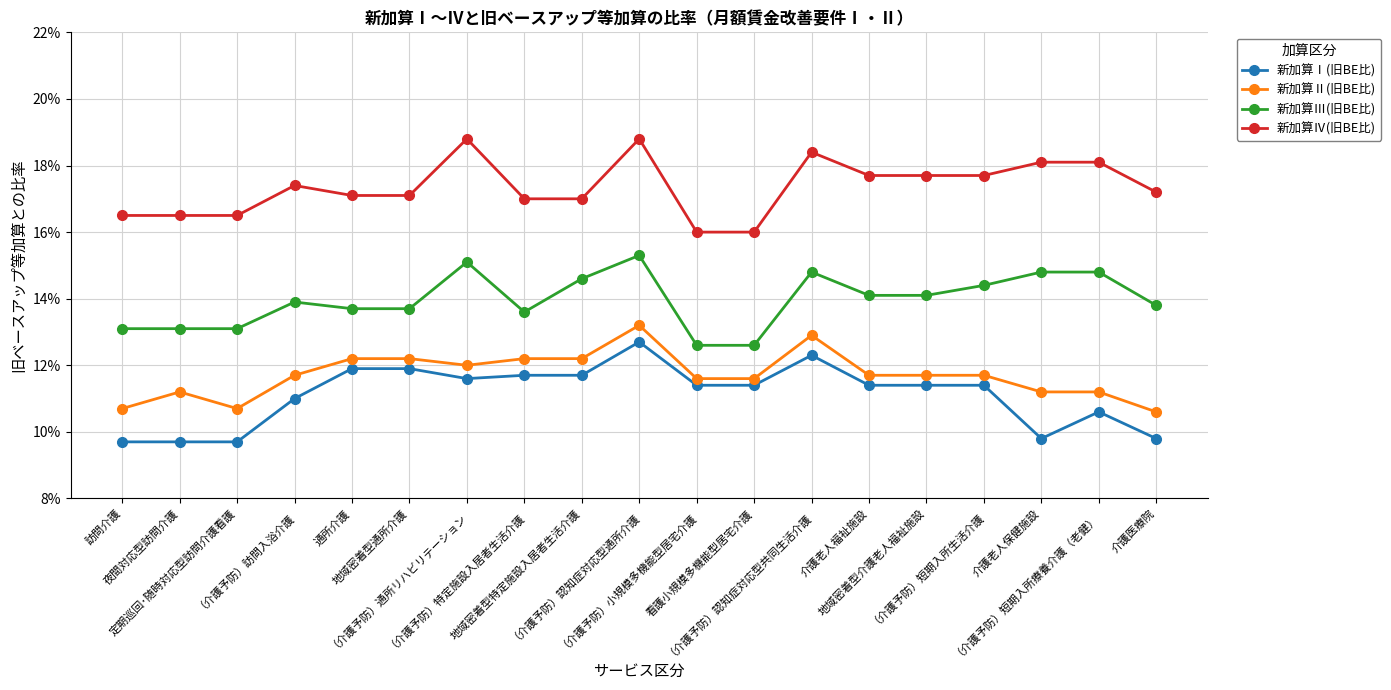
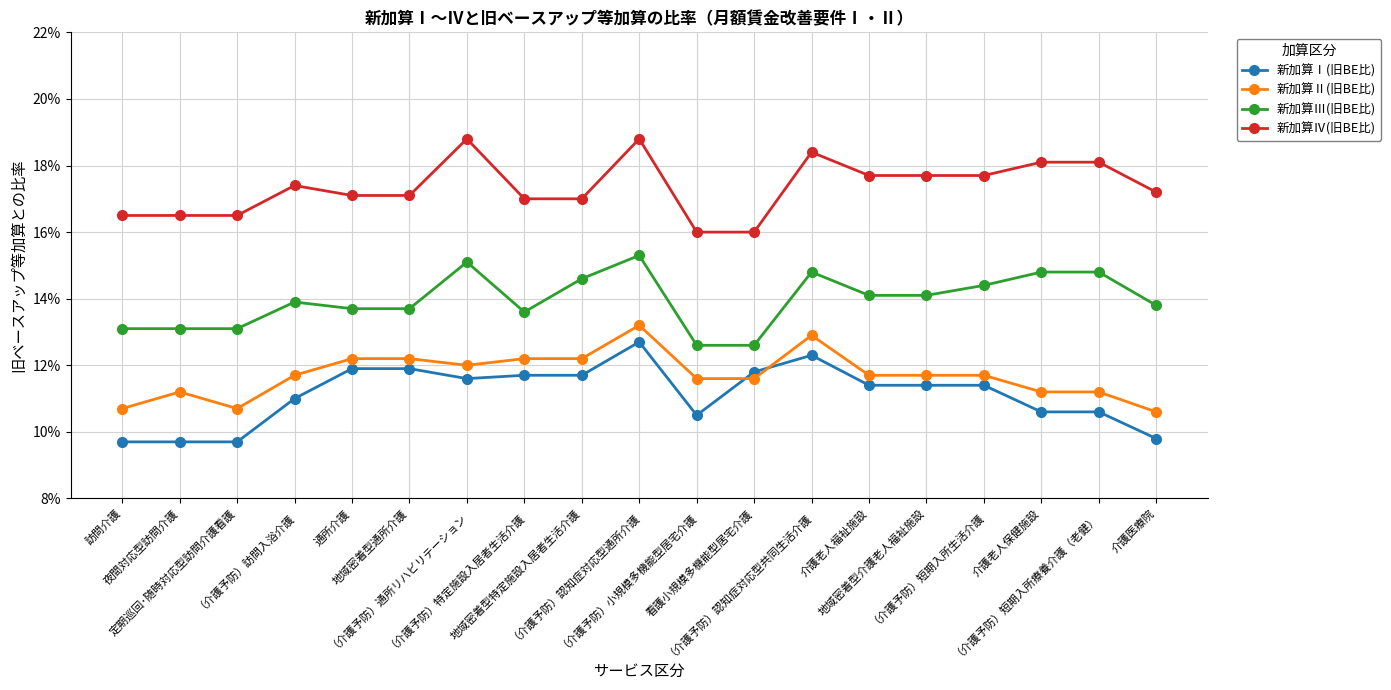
  {
    "新加算Ⅰ(旧BE比)": {
      "訪問介護": "9.7%",
      "夜間対応型訪問介護": "9.7%",
      "定期巡回･随時対応型訪問介護看護": "9.7%",
      "（介護予防）訪問入浴介護": "11.0%",
      "通所介護": "11.9%",
      "地域密着型通所介護": "11.9%",
      "（介護予防）通所リハビリテーション": "11.6%",
      "（介護予防）特定施設入居者生活介護": "11.7%",
      "地域密着型特定施設入居者生活介護": "11.7%",
      "（介護予防）認知症対応型通所介護": "12.7%",
-     "（介護予防）小規模多機能型居宅介護": "11.4%",
-     "看護小規模多機能型居宅介護": "11.4%",
+     "（介護予防）小規模多機能型居宅介護": "10.5%",
+     "看護小規模多機能型居宅介護": "11.8%",
      "（介護予防）認知症対応型共同生活介護": "12.3%",
      "介護老人福祉施設": "11.4%",
      "地域密着型介護老人福祉施設": "11.4%",
      "（介護予防）短期入所生活介護": "11.4%",
-     "介護老人保健施設": "9.8%",
+     "介護老人保健施設": "10.6%",
      "（介護予防）短期入所療養介護（老健）": "10.6%",
      "介護医療院": "9.8%"
    },
    "新加算Ⅱ(旧BE比)": {
      "訪問介護": "10.7%",
      "夜間対応型訪問介護": "11.2%",
      "定期巡回･随時対応型訪問介護看護": "10.7%",
      "（介護予防）訪問入浴介護": "11.7%",
      "通所介護": "12.2%",
      "地域密着型通所介護": "12.2%",
      "（介護予防）通所リハビリテーション": "12.0%",
      "（介護予防）特定施設入居者生活介護": "12.2%",
      "地域密着型特定施設入居者生活介護": "12.2%",
      "（介護予防）認知症対応型通所介護": "13.2%",
      "（介護予防）小規模多機能型居宅介護": "11.6%",
      "看護小規模多機能型居宅介護": "11.6%",
      "（介護予防）認知症対応型共同生活介護": "12.9%",
      "介護老人福祉施設": "11.7%",
      "地域密着型介護老人福祉施設": "11.7%",
      "（介護予防）短期入所生活介護": "11.7%",
      "介護老人保健施設": "11.2%",
      "（介護予防）短期入所療養介護（老健）": "11.2%",
      "介護医療院": "10.6%"
    },
    "新加算Ⅲ(旧BE比)": {
      "訪問介護": "13.1%",
      "夜間対応型訪問介護": "13.1%",
      "定期巡回･随時対応型訪問介護看護": "13.1%",
      "（介護予防）訪問入浴介護": "13.9%",
      "通所介護": "13.7%",
      "地域密着型通所介護": "13.7%",
      "（介護予防）通所リハビリテーション": "15.1%",
      "（介護予防）特定施設入居者生活介護": "13.6%",
      "地域密着型特定施設入居者生活介護": "14.6%",
      "（介護予防）認知症対応型通所介護": "15.3%",
      "（介護予防）小規模多機能型居宅介護": "12.6%",
      "看護小規模多機能型居宅介護": "12.6%",
      "（介護予防）認知症対応型共同生活介護": "14.8%",
      "介護老人福祉施設": "14.1%",
      "地域密着型介護老人福祉施設": "14.1%",
      "（介護予防）短期入所生活介護": "14.4%",
      "介護老人保健施設": "14.8%",
      "（介護予防）短期入所療養介護（老健）": "14.8%",
      "介護医療院": "13.8%"
    },
    "新加算Ⅳ(旧BE比)": {
      "訪問介護": "16.5%",
      "夜間対応型訪問介護": "16.5%",
      "定期巡回･随時対応型訪問介護看護": "16.5%",
      "（介護予防）訪問入浴介護": "17.4%",
      "通所介護": "17.1%",
      "地域密着型通所介護": "17.1%",
      "（介護予防）通所リハビリテーション": "18.8%",
      "（介護予防）特定施設入居者生活介護": "17.0%",
      "地域密着型特定施設入居者生活介護": "17.0%",
      "（介護予防）認知症対応型通所介護": "18.8%",
      "（介護予防）小規模多機能型居宅介護": "16.0%",
      "看護小規模多機能型居宅介護": "16.0%",
      "（介護予防）認知症対応型共同生活介護": "18.4%",
      "介護老人福祉施設": "17.7%",
      "地域密着型介護老人福祉施設": "17.7%",
      "（介護予防）短期入所生活介護": "17.7%",
      "介護老人保健施設": "18.1%",
      "（介護予防）短期入所療養介護（老健）": "18.1%",
      "介護医療院": "17.2%"
    }
  }
